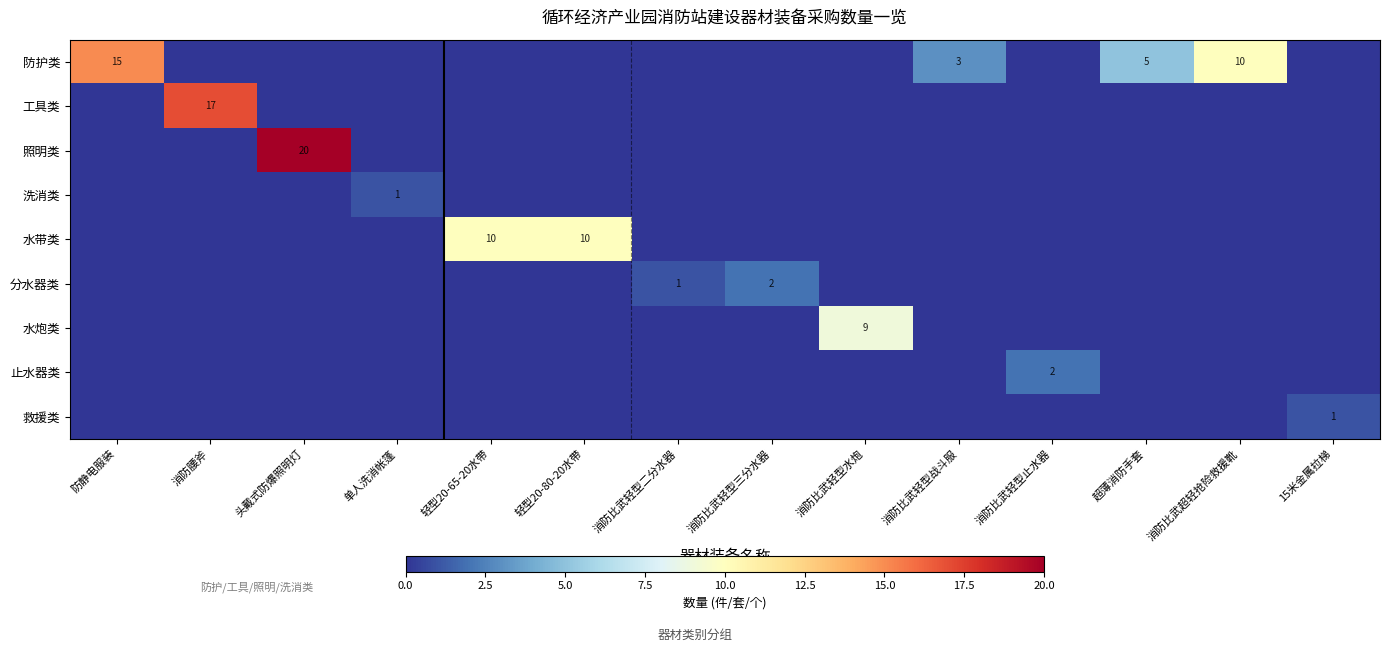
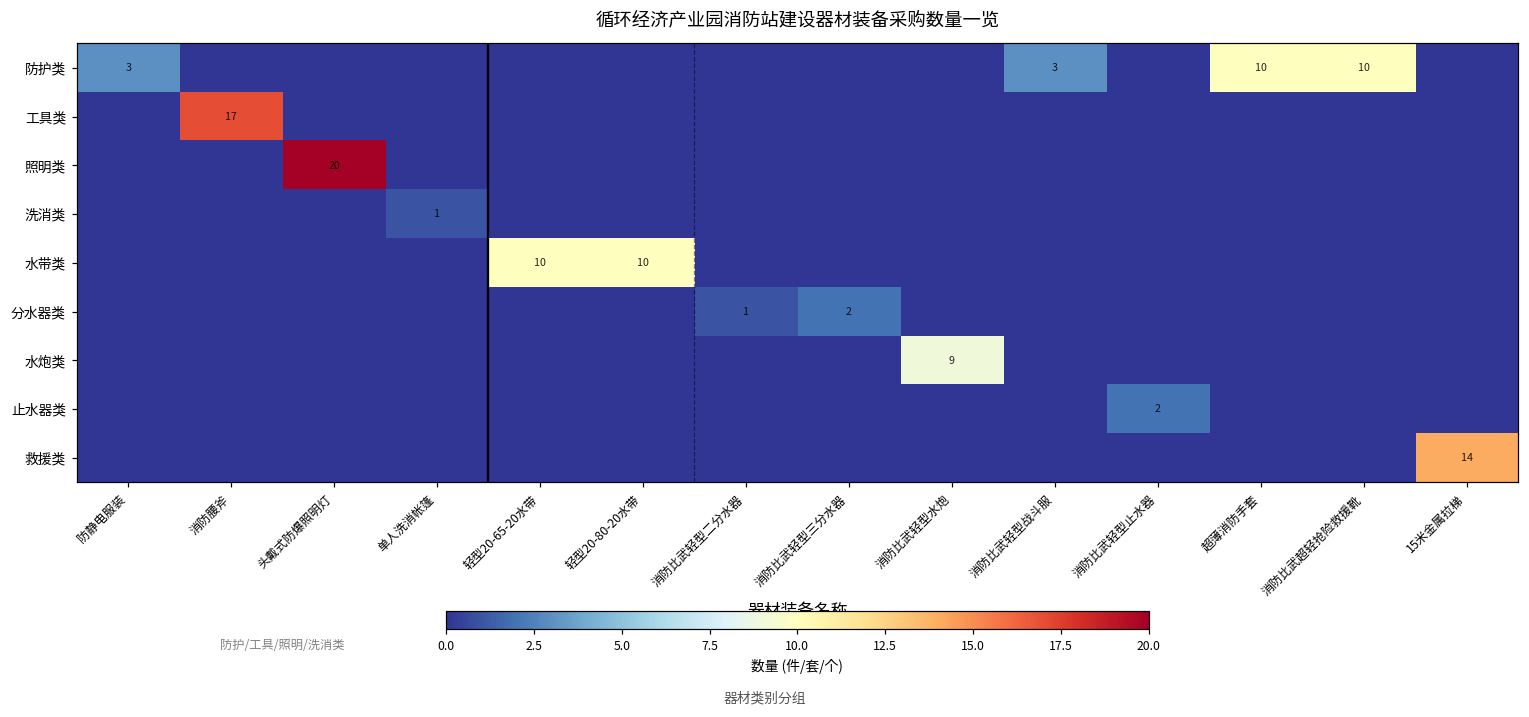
  {
    "防护类": {
-     "防静电服装": 15,
+     "防静电服装": 3,
      "消防比武轻型战斗服": 3,
-     "超薄消防手套": 5,
+     "超薄消防手套": 10,
      "消防比武超轻抢险救援靴": 10
    },
    "工具类": {
      "消防腰斧": 17
    },
    "照明类": {
      "头戴式防爆照明灯": 20
    },
    "洗消类": {
      "单人洗消帐篷": 1
    },
    "水带类": {
      "轻型20-65-20水带": 10,
      "轻型20-80-20水带": 10
    },
    "分水器类": {
      "消防比武轻型二分水器": 1,
      "消防比武轻型三分水器": 2
    },
    "水炮类": {
      "消防比武轻型水炮": 9
    },
    "止水器类": {
      "消防比武轻型止水器": 2
    },
    "救援类": {
-     "15米金属拉梯": 1
+     "15米金属拉梯": 14
    }
  }
